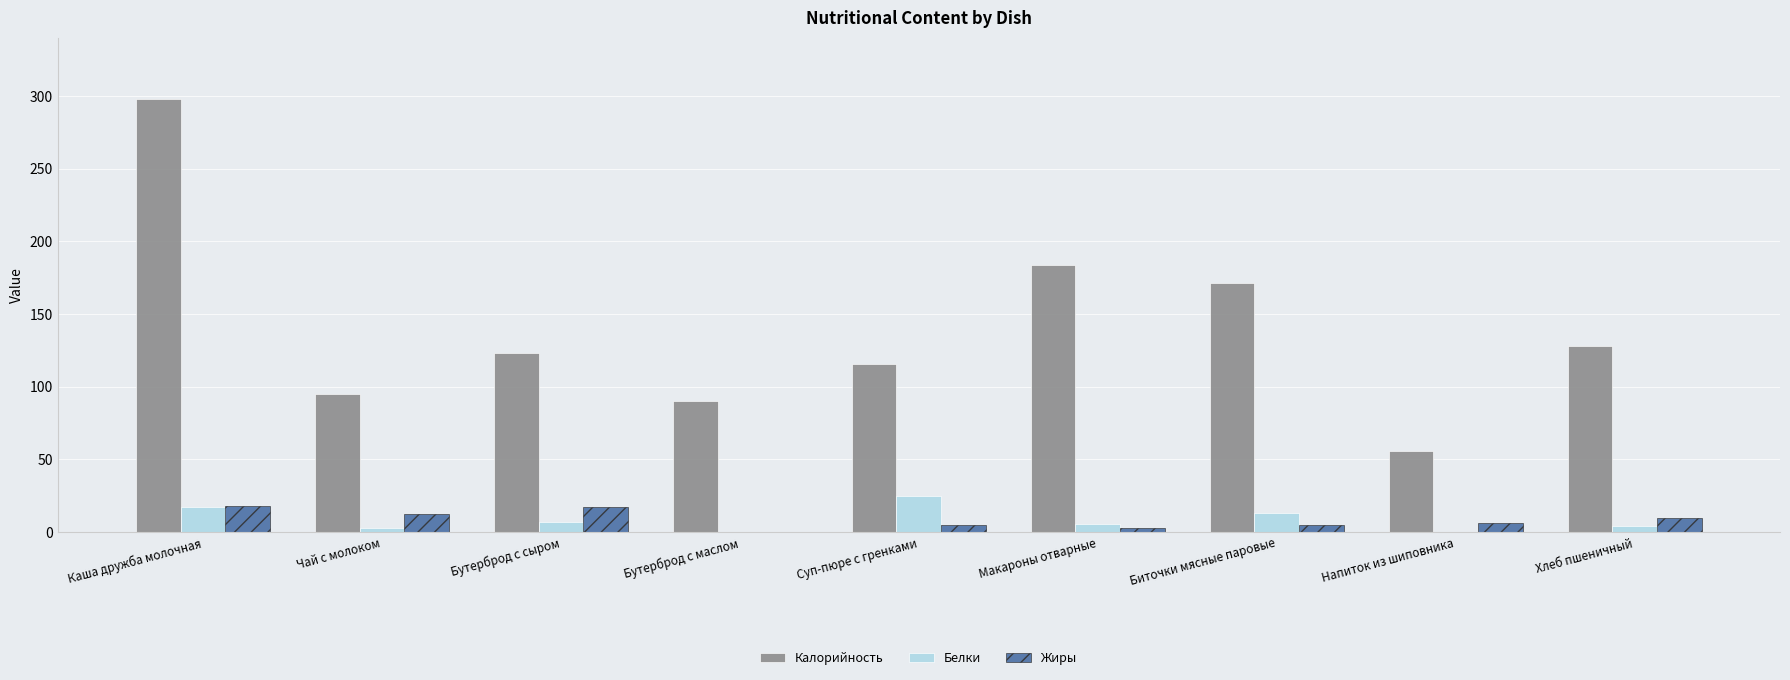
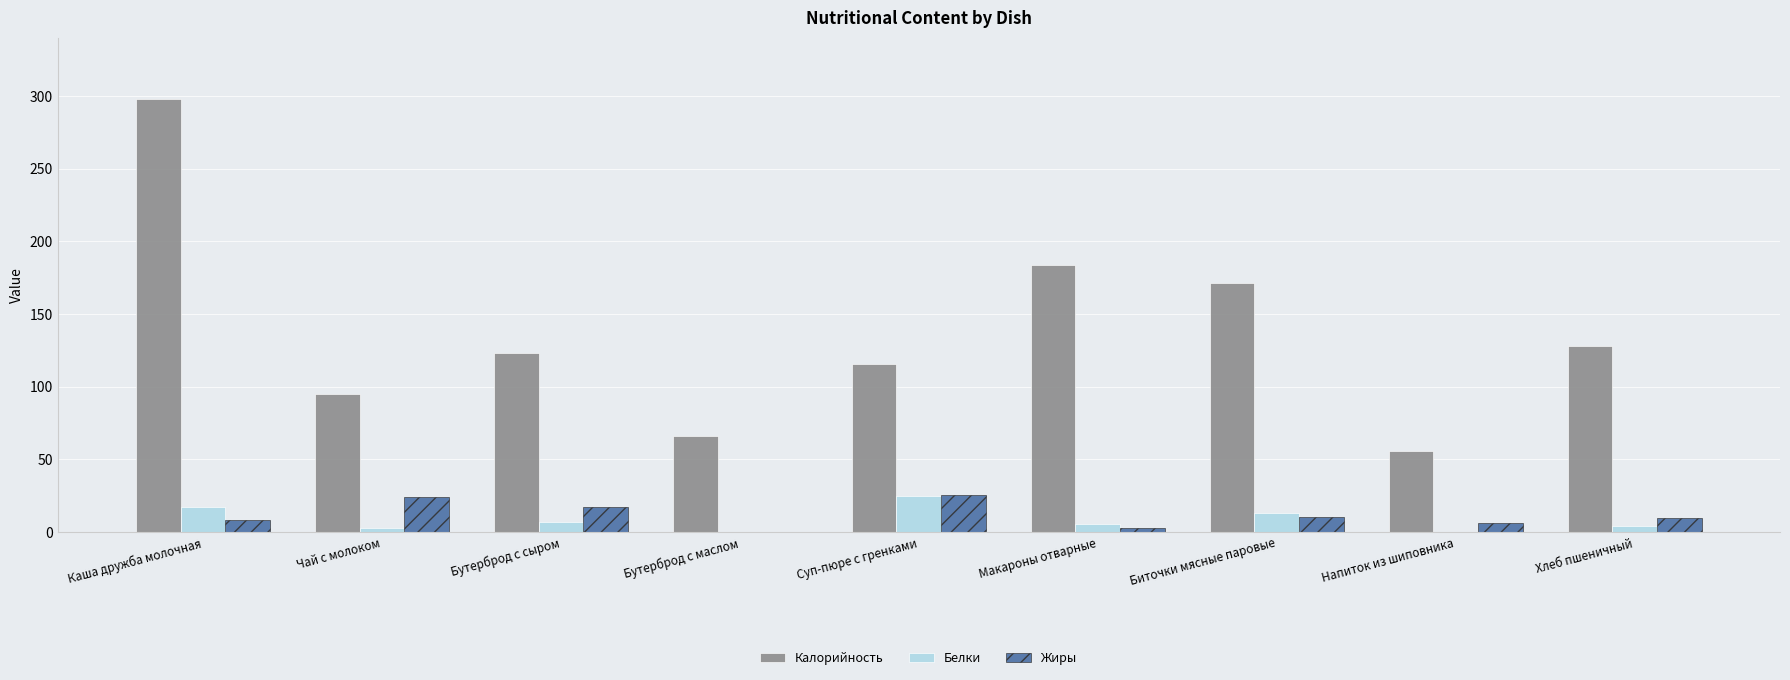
  {
    "Калорийность": {
      "Каша дружба молочная": 298,
      "Чай с молоком": 95,
      "Бутерброд с сыром": 123,
-     "Бутерброд с маслом": 90,
+     "Бутерброд с маслом": 66,
      "Суп-пюре с гренками": 116,
      "Макароны отварные": 184,
      "Биточки мясные паровые": 171,
      "Напиток из шиповника": 56,
      "Хлеб пшеничный": 128
    },
    "Белки": {
      "Каша дружба молочная": 17,
      "Чай с молоком": 3,
      "Бутерброд с сыром": 7,
      "Суп-пюре с гренками": 25,
      "Макароны отварные": 5,
      "Биточки мясные паровые": 13,
      "Хлеб пшеничный": 4
    },
    "Жиры": {
-     "Каша дружба молочная": 18,
-     "Чай с молоком": 12,
+     "Каша дружба молочная": 8,
+     "Чай с молоком": 24,
      "Бутерброд с сыром": 17,
-     "Суп-пюре с гренками": 5,
+     "Суп-пюре с гренками": 26,
      "Макароны отварные": 3,
-     "Биточки мясные паровые": 5,
+     "Биточки мясные паровые": 11,
      "Напиток из шиповника": 6,
      "Хлеб пшеничный": 10
    }
  }
